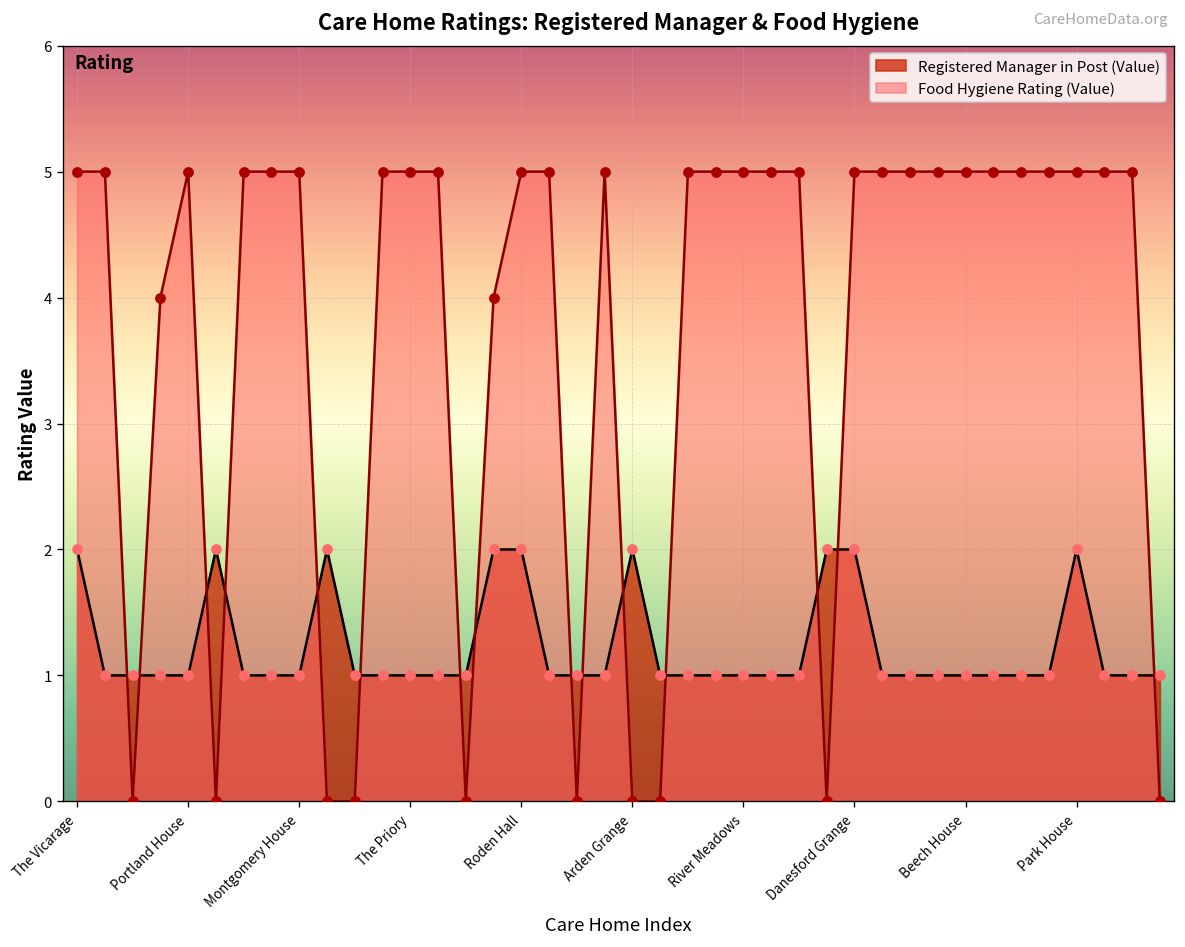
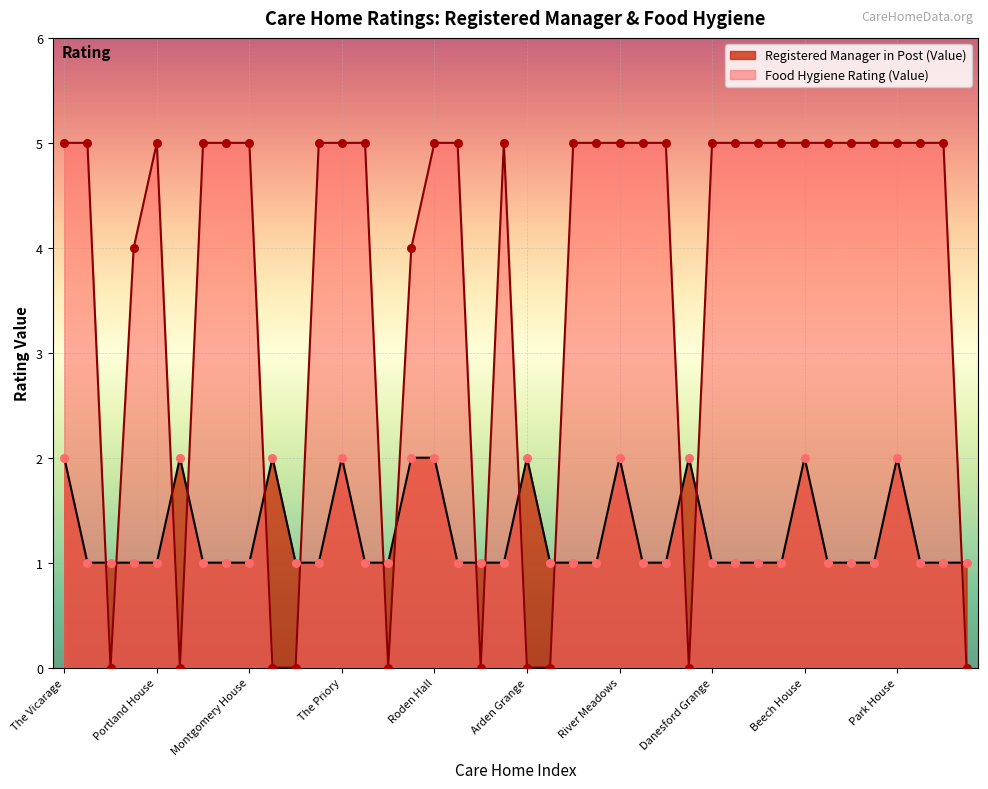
  {
    "Registered Manager in Post (Value)": {
      "The Vicarage": 2,
      "Portland House": 1,
      "Montgomery House": 1,
-     "The Priory": 1,
+     "The Priory": 2,
      "Roden Hall": 2,
      "Arden Grange": 2,
-     "River Meadows": 1,
-     "Danesford Grange": 2,
-     "Beech House": 1,
+     "River Meadows": 2,
+     "Danesford Grange": 1,
+     "Beech House": 2,
      "Park House": 2
    },
    "Food Hygiene Rating (Value)": {
      "The Vicarage": 5,
      "Portland House": 5,
      "Montgomery House": 5,
      "The Priory": 5,
      "Roden Hall": 5,
      "Arden Grange": 0,
      "River Meadows": 5,
      "Danesford Grange": 5,
      "Beech House": 5,
      "Park House": 5
    }
  }
